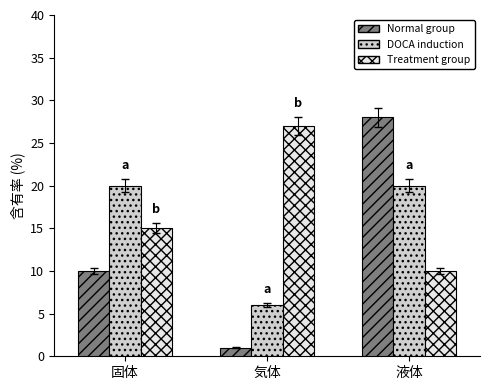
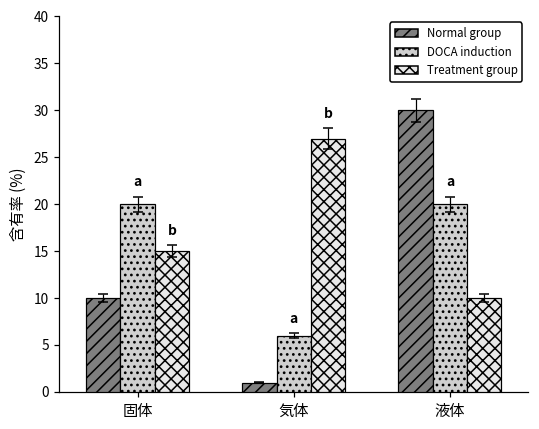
  {
    "Normal group": {
      "固体": 10,
      "気体": 1,
-     "液体": 28
+     "液体": 30
    }
  }
